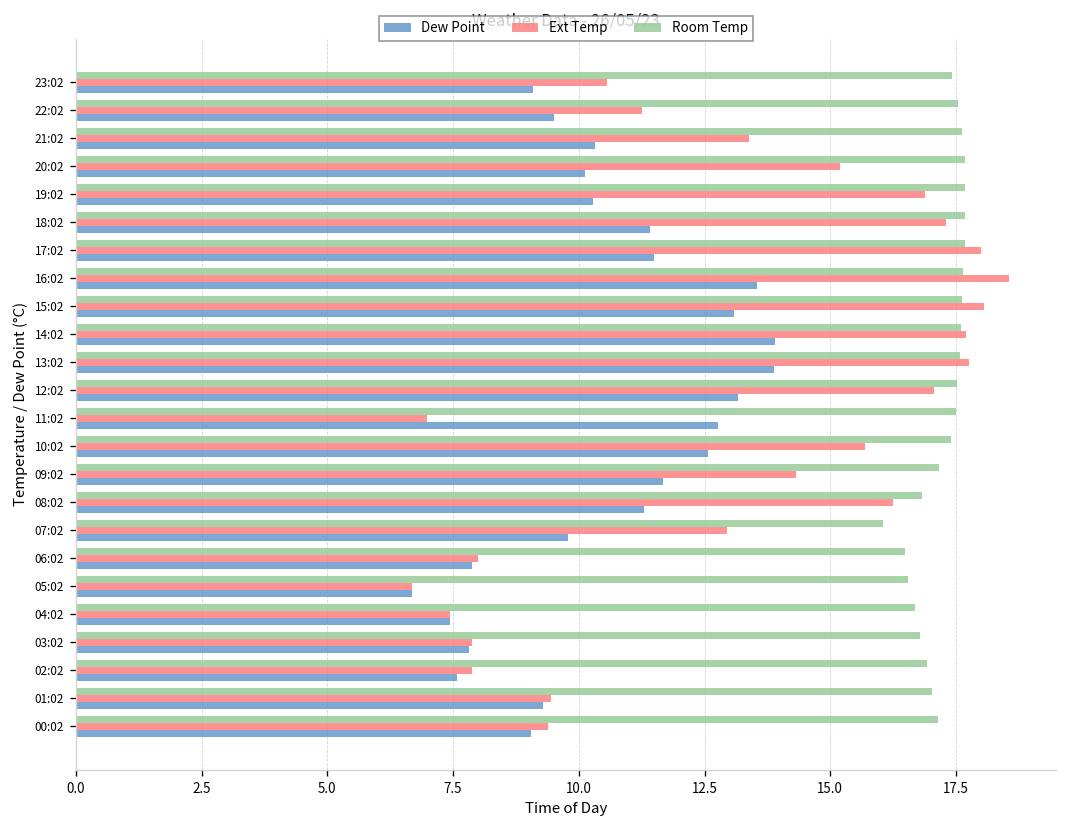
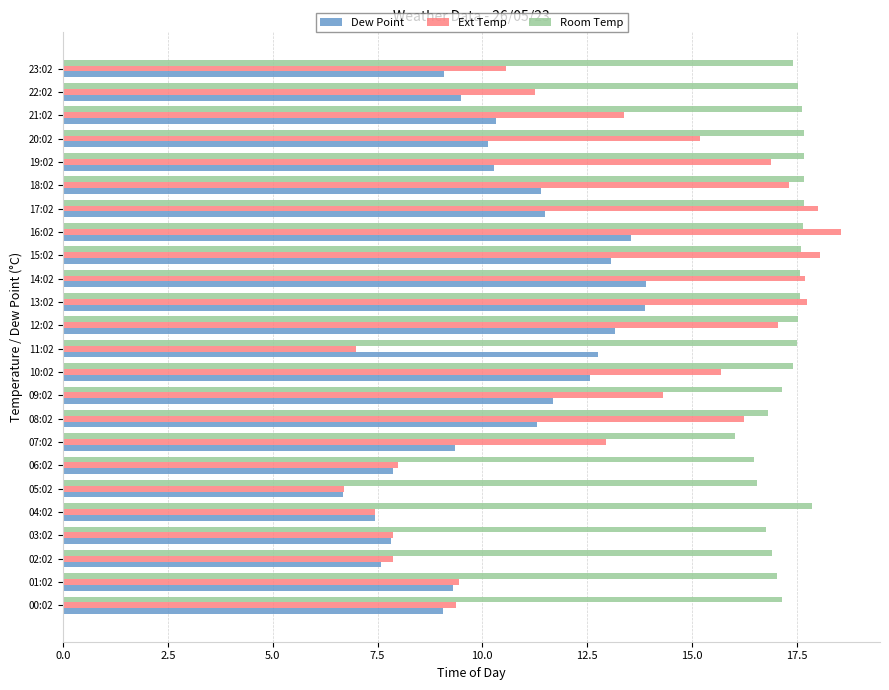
  {
    "Dew Point": {
      "23:02": 9.1,
      "22:02": 9.5,
      "21:02": 10.3,
      "20:02": 10.1,
      "19:02": 10.3,
      "18:02": 11.4,
      "17:02": 11.5,
      "16:02": 13.5,
      "15:02": 13.1,
      "14:02": 13.9,
      "13:02": 13.9,
      "12:02": 13.2,
      "11:02": 12.8,
      "10:02": 12.6,
      "09:02": 11.7,
      "08:02": 11.3,
-     "07:02": 9.8,
+     "07:02": 9.4,
      "06:02": 7.9,
      "05:02": 6.7,
      "04:02": 7.4,
      "03:02": 7.8,
      "02:02": 7.6,
      "01:02": 9.3,
      "00:02": 9.1
    },
    "Ext Temp": {
      "23:02": 10.6,
      "22:02": 11.3,
      "21:02": 13.4,
      "20:02": 15.2,
      "19:02": 16.9,
      "18:02": 17.3,
      "17:02": 18.0,
      "16:02": 18.6,
      "15:02": 18.1,
      "14:02": 17.7,
      "13:02": 17.8,
      "12:02": 17.1,
      "11:02": 7.0,
      "10:02": 15.7,
      "09:02": 14.3,
      "08:02": 16.3,
      "07:02": 12.9,
      "06:02": 8.0,
      "05:02": 6.7,
      "04:02": 7.4,
      "03:02": 7.9,
      "02:02": 7.9,
      "01:02": 9.4,
      "00:02": 9.4
    },
    "Room Temp": {
      "23:02": 17.4,
      "22:02": 17.5,
      "21:02": 17.6,
      "20:02": 17.7,
      "19:02": 17.7,
      "18:02": 17.7,
      "17:02": 17.7,
      "16:02": 17.6,
      "15:02": 17.6,
      "14:02": 17.6,
      "13:02": 17.6,
      "12:02": 17.5,
      "11:02": 17.5,
      "10:02": 17.4,
      "09:02": 17.2,
      "08:02": 16.8,
      "07:02": 16.0,
      "06:02": 16.5,
      "05:02": 16.6,
-     "04:02": 16.7,
+     "04:02": 17.9,
      "03:02": 16.8,
      "02:02": 16.9,
      "01:02": 17.0,
      "00:02": 17.2
    }
  }
